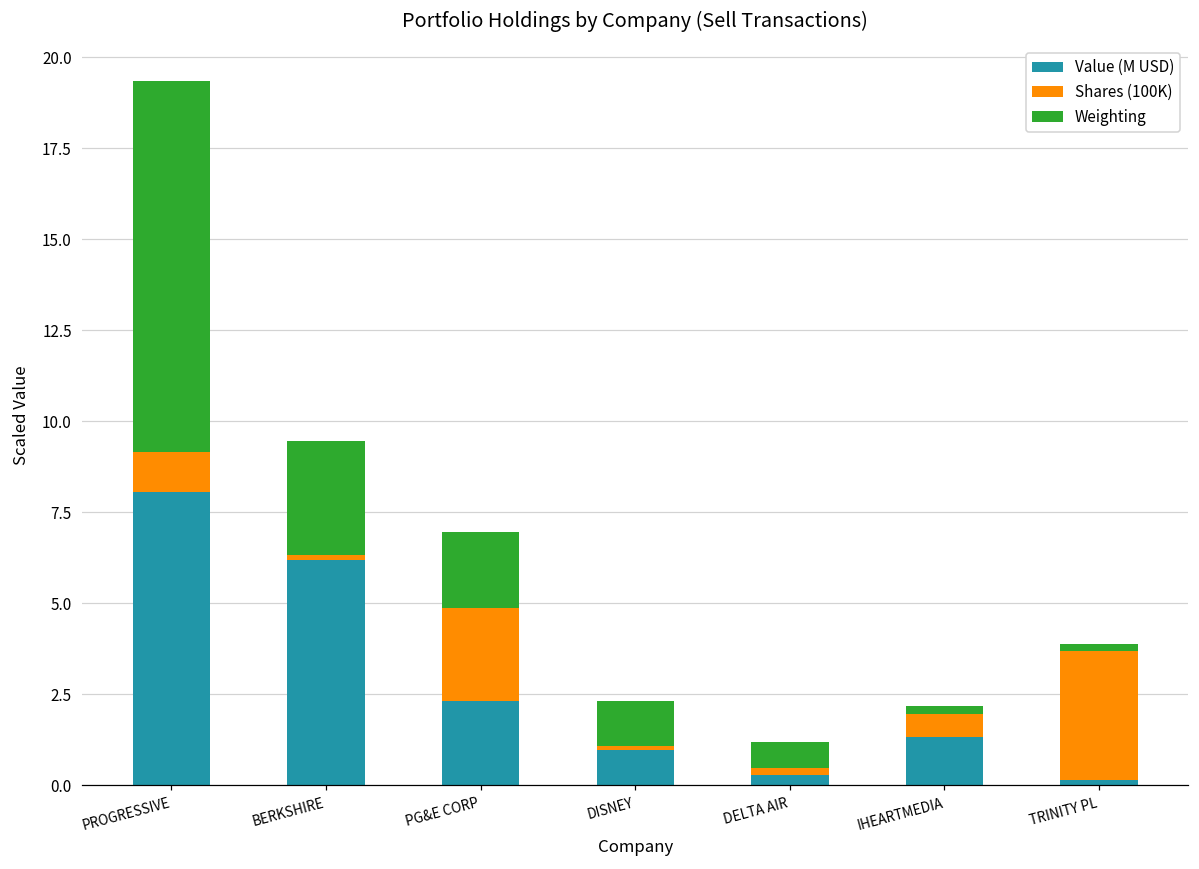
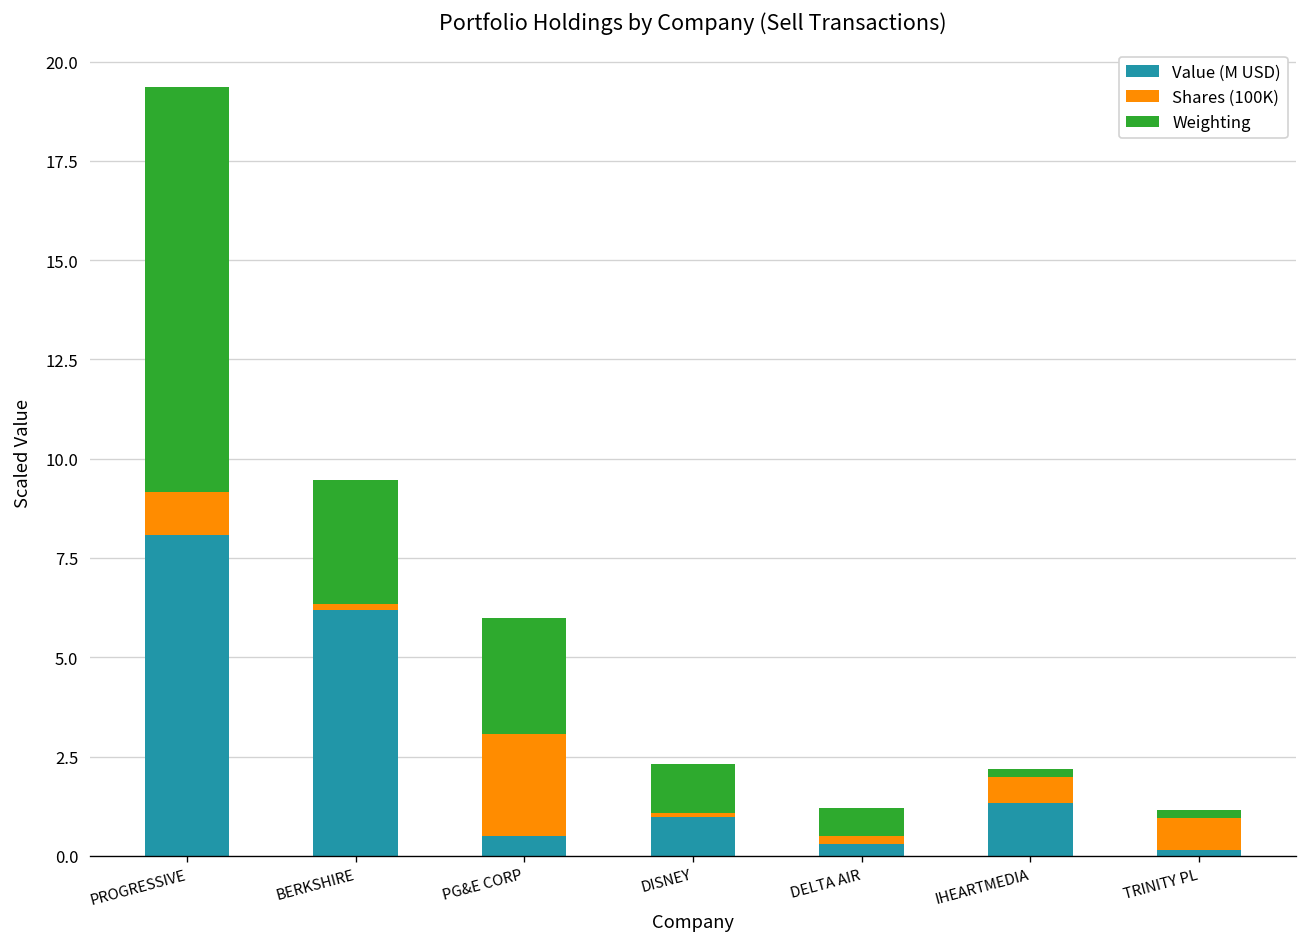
  {
    "Value (M USD)": {
      "PROGRESSIVE": 8.1,
      "BERKSHIRE": 6.2,
-     "PG&E CORP": 2.3,
+     "PG&E CORP": 0.5,
      "DISNEY": 1.0,
      "DELTA AIR": 0.3,
      "IHEARTMEDIA": 1.3,
      "TRINITY PL": 0.1
    },
    "Shares (100K)": {
      "PROGRESSIVE": 1.1,
      "BERKSHIRE": 0.1,
      "PG&E CORP": 2.6,
      "DISNEY": 0.1,
      "DELTA AIR": 0.2,
      "IHEARTMEDIA": 0.7,
-     "TRINITY PL": 3.6
+     "TRINITY PL": 0.8
    },
    "Weighting": {
      "PROGRESSIVE": 10.2,
      "BERKSHIRE": 3.1,
-     "PG&E CORP": 2.1,
+     "PG&E CORP": 2.9,
      "DISNEY": 1.2,
      "DELTA AIR": 0.7,
      "IHEARTMEDIA": 0.2,
      "TRINITY PL": 0.2
    }
  }
